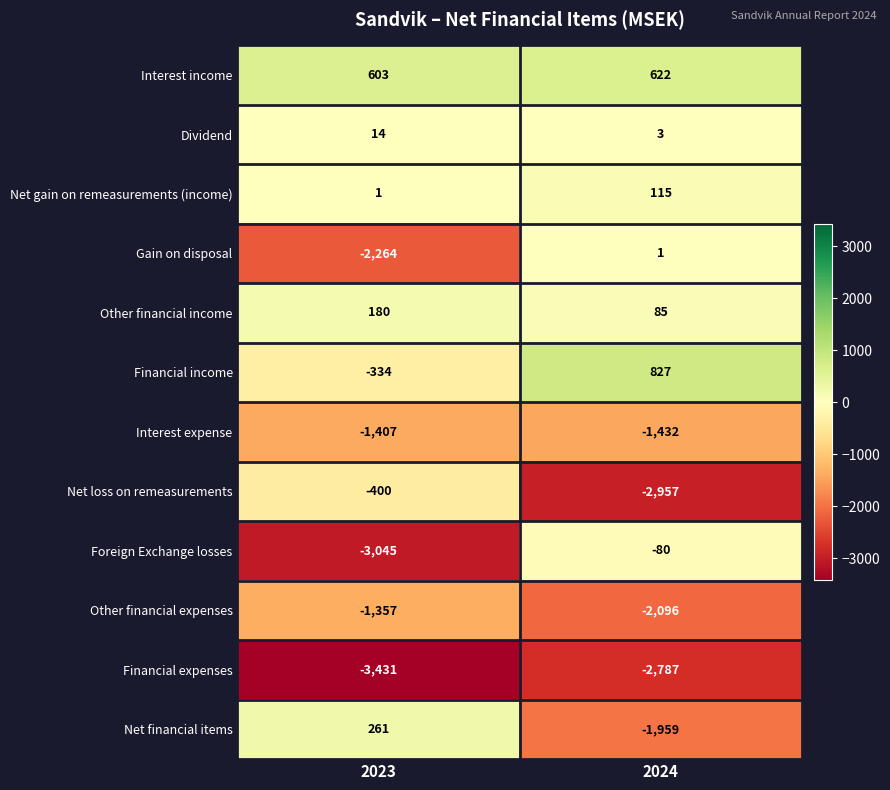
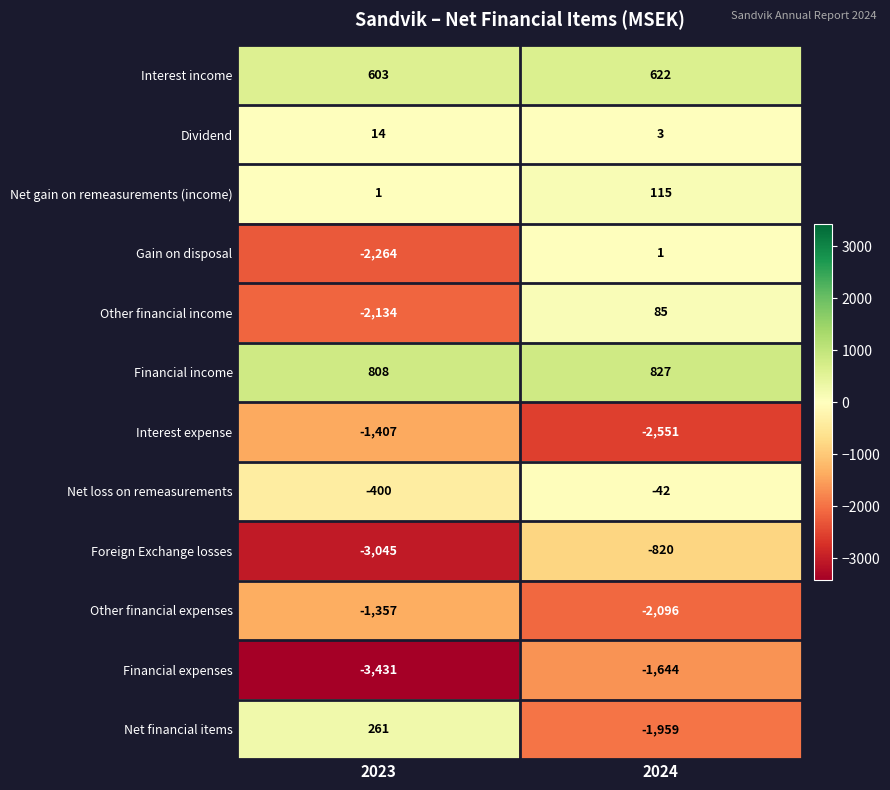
  {
    "Interest income": {
      "2023": "603",
      "2024": "622"
    },
    "Dividend": {
      "2023": "14",
      "2024": "3"
    },
    "Net gain on remeasurements (income)": {
      "2023": "1",
      "2024": "115"
    },
    "Gain on disposal": {
      "2023": "-2,264",
      "2024": "1"
    },
    "Other financial income": {
-     "2023": "180",
+     "2023": "-2,134",
      "2024": "85"
    },
    "Financial income": {
-     "2023": "-334",
+     "2023": "808",
      "2024": "827"
    },
    "Interest expense": {
      "2023": "-1,407",
-     "2024": "-1,432"
+     "2024": "-2,551"
    },
    "Net loss on remeasurements": {
      "2023": "-400",
-     "2024": "-2,957"
+     "2024": "-42"
    },
    "Foreign Exchange losses": {
      "2023": "-3,045",
-     "2024": "-80"
+     "2024": "-820"
    },
    "Other financial expenses": {
      "2023": "-1,357",
      "2024": "-2,096"
    },
    "Financial expenses": {
      "2023": "-3,431",
-     "2024": "-2,787"
+     "2024": "-1,644"
    },
    "Net financial items": {
      "2023": "261",
      "2024": "-1,959"
    }
  }
